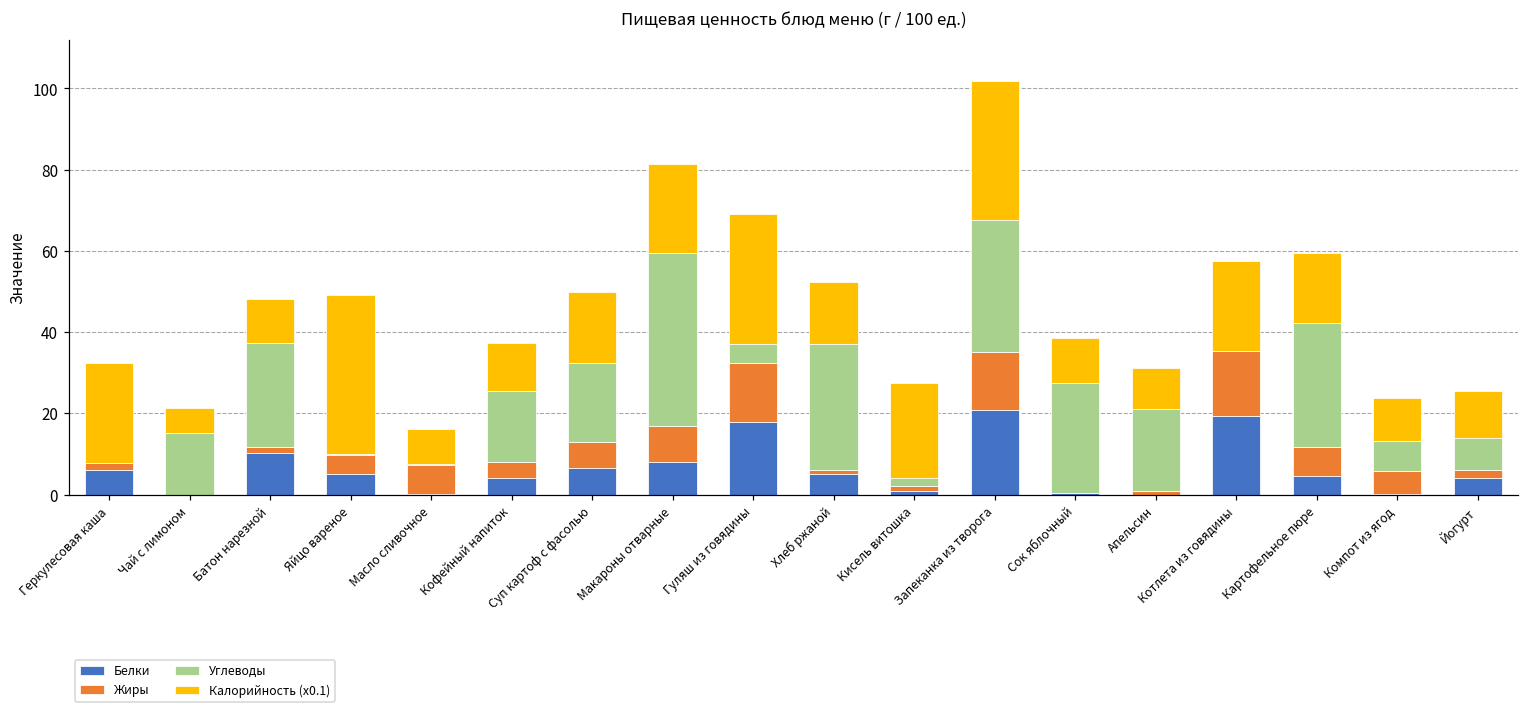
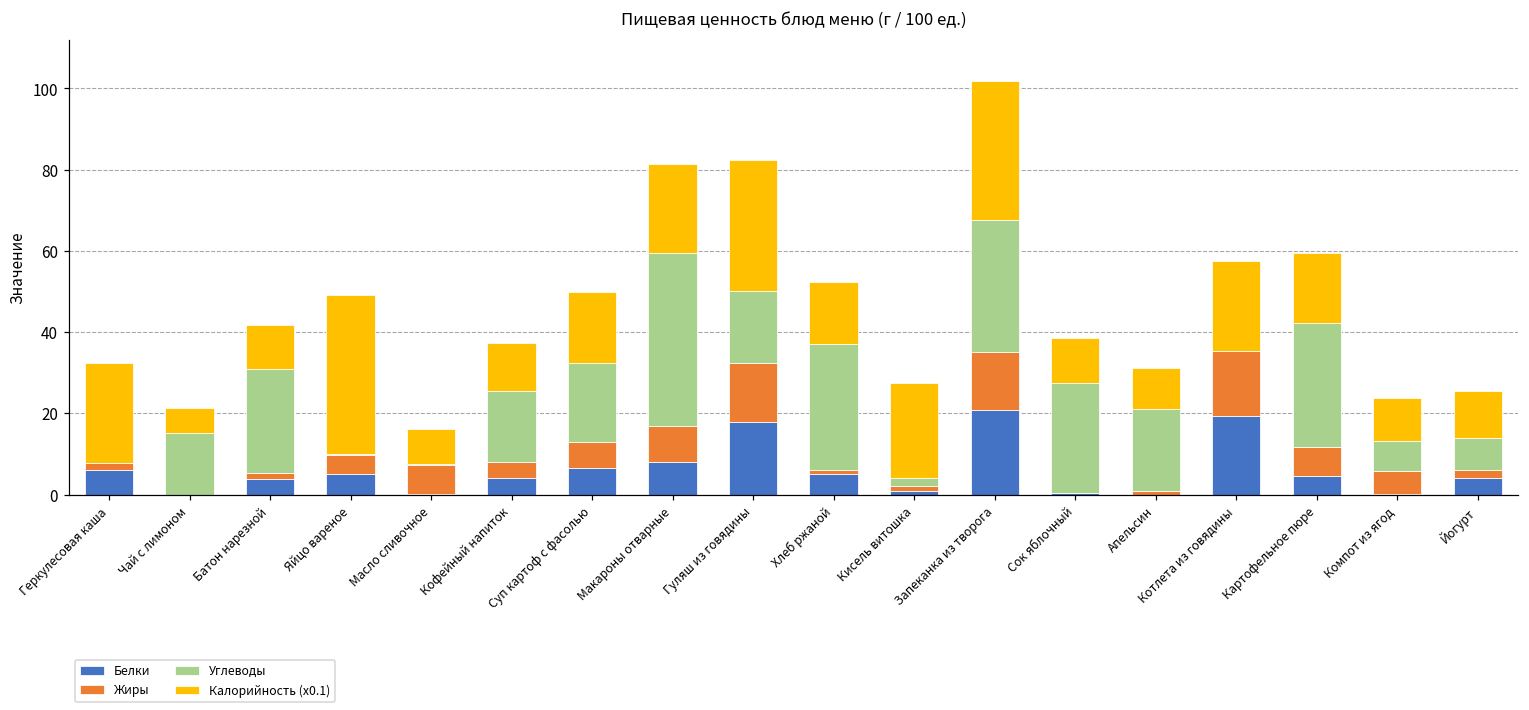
  {
    "Белки": {
      "Геркулесовая каша": 6,
      "Чай с лимоном": 0,
-     "Батон нарезной": 10,
+     "Батон нарезной": 4,
      "Яйцо вареное": 5,
      "Кофейный напиток": 4,
      "Суп картоф с фасолью": 7,
      "Макароны отварные": 8,
      "Гуляш из говядины": 18,
      "Хлеб ржаной": 5,
      "Кисель витошка": 1,
      "Запеканка из творога": 21,
      "Апельсин": 0,
      "Котлета из говядины": 19,
      "Картофельное пюре": 5,
      "Йогурт": 4
    },
    "Жиры": {
      "Геркулесовая каша": 2,
      "Чай с лимоном": 0,
      "Батон нарезной": 1,
      "Яйцо вареное": 5,
      "Масло сливочное": 7,
      "Кофейный напиток": 4,
      "Суп картоф с фасолью": 6,
      "Макароны отварные": 9,
      "Гуляш из говядины": 14,
      "Хлеб ржаной": 1,
      "Кисель витошка": 1,
      "Запеканка из творога": 14,
      "Сок яблочный": 0,
      "Апельсин": 1,
      "Котлета из говядины": 16,
      "Картофельное пюре": 7,
      "Компот из ягод": 6,
      "Йогурт": 2
    },
    "Углеводы": {
      "Геркулесовая каша": 0,
      "Чай с лимоном": 15,
      "Батон нарезной": 26,
      "Кофейный напиток": 18,
      "Суп картоф с фасолью": 19,
      "Макароны отварные": 42,
-     "Гуляш из говядины": 5,
+     "Гуляш из говядины": 18,
      "Хлеб ржаной": 31,
      "Кисель витошка": 2,
      "Запеканка из творога": 32,
      "Сок яблочный": 27,
      "Апельсин": 20,
      "Картофельное пюре": 30,
      "Компот из ягод": 7,
      "Йогурт": 8
    },
    "Калорийность (x0.1)": {
      "Геркулесовая каша": 25,
      "Чай с лимоном": 6,
      "Батон нарезной": 11,
      "Яйцо вареное": 39,
      "Масло сливочное": 9,
      "Кофейный напиток": 12,
      "Суп картоф с фасолью": 18,
      "Макароны отварные": 22,
      "Гуляш из говядины": 32,
      "Хлеб ржаной": 15,
      "Кисель витошка": 24,
      "Запеканка из творога": 34,
      "Сок яблочный": 11,
      "Апельсин": 10,
      "Котлета из говядины": 22,
      "Картофельное пюре": 17,
      "Компот из ягод": 11,
      "Йогурт": 11
    }
  }
